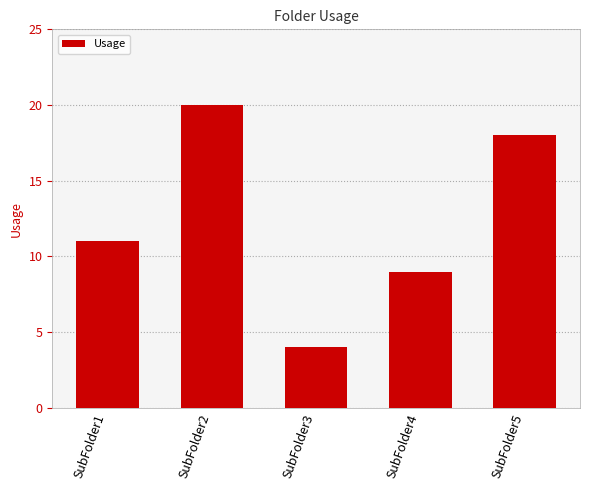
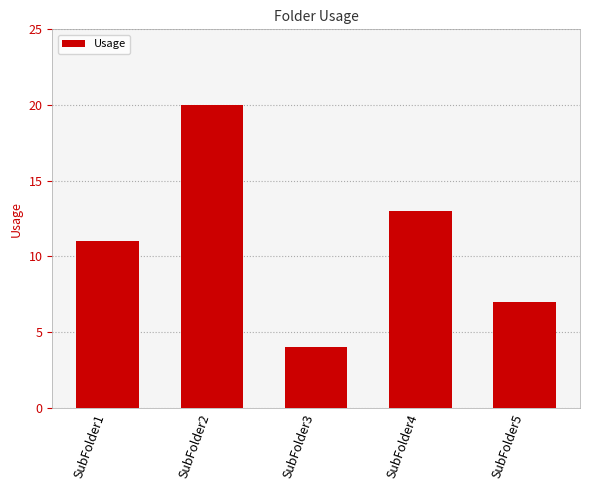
  {
    "SubFolder1": 11,
    "SubFolder2": 20,
    "SubFolder3": 4,
-   "SubFolder4": 9,
-   "SubFolder5": 18
+   "SubFolder4": 13,
+   "SubFolder5": 7
  }
